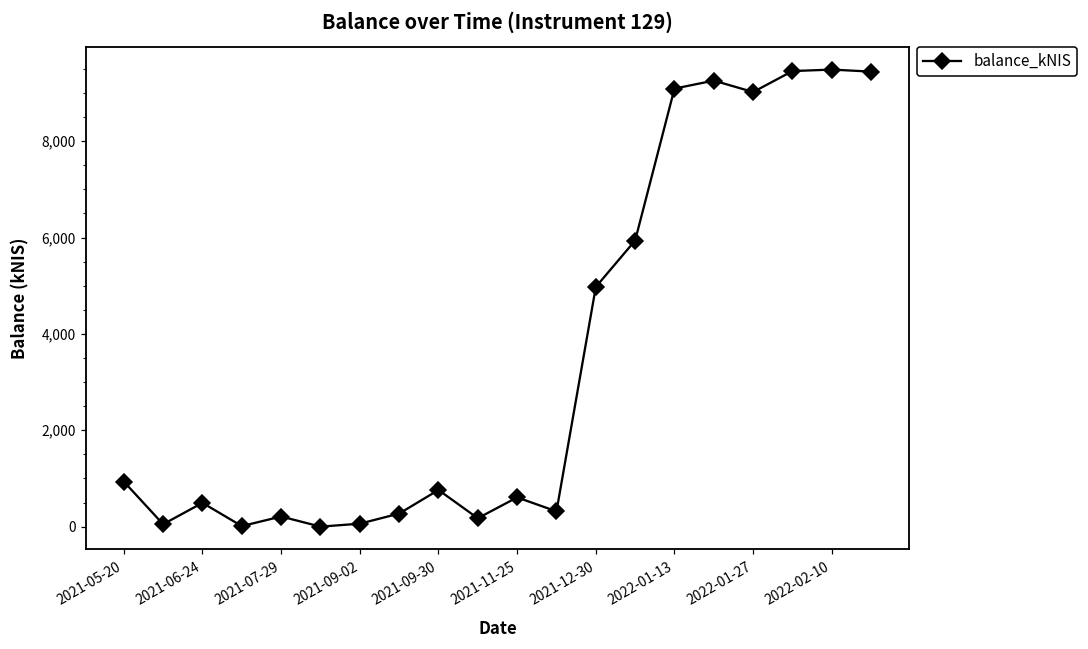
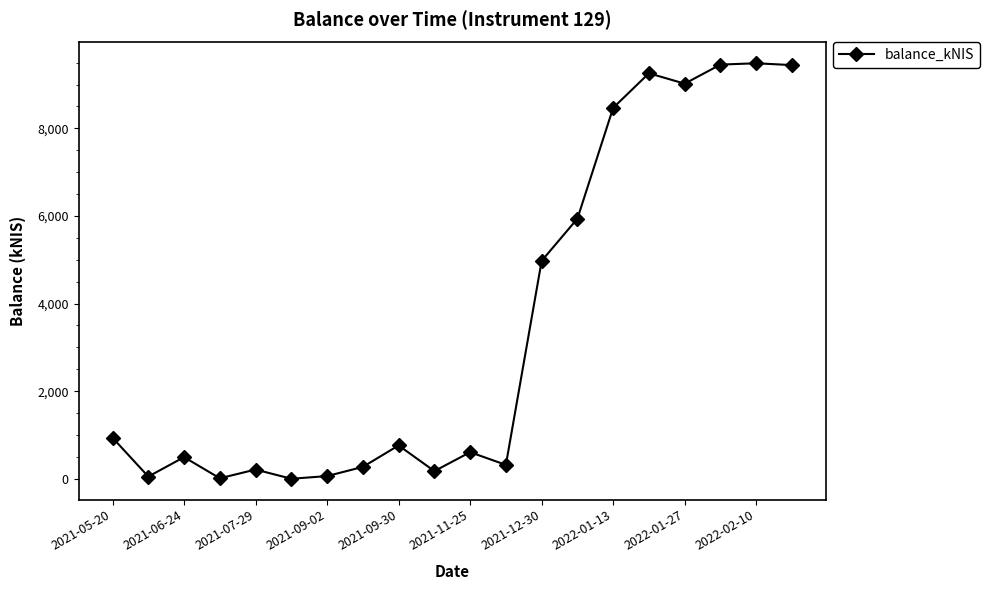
  {
    "2021-05-20": "900",
    "2021-06-24": "500",
    "2021-07-29": "200",
    "2021-09-02": "100",
    "2021-09-30": "800",
    "2021-11-25": "600",
    "2021-12-30": "5,000",
-   "2022-01-13": "9,100",
+   "2022-01-13": "8,500",
    "2022-01-27": "9,000",
    "2022-02-10": "9,500"
  }
